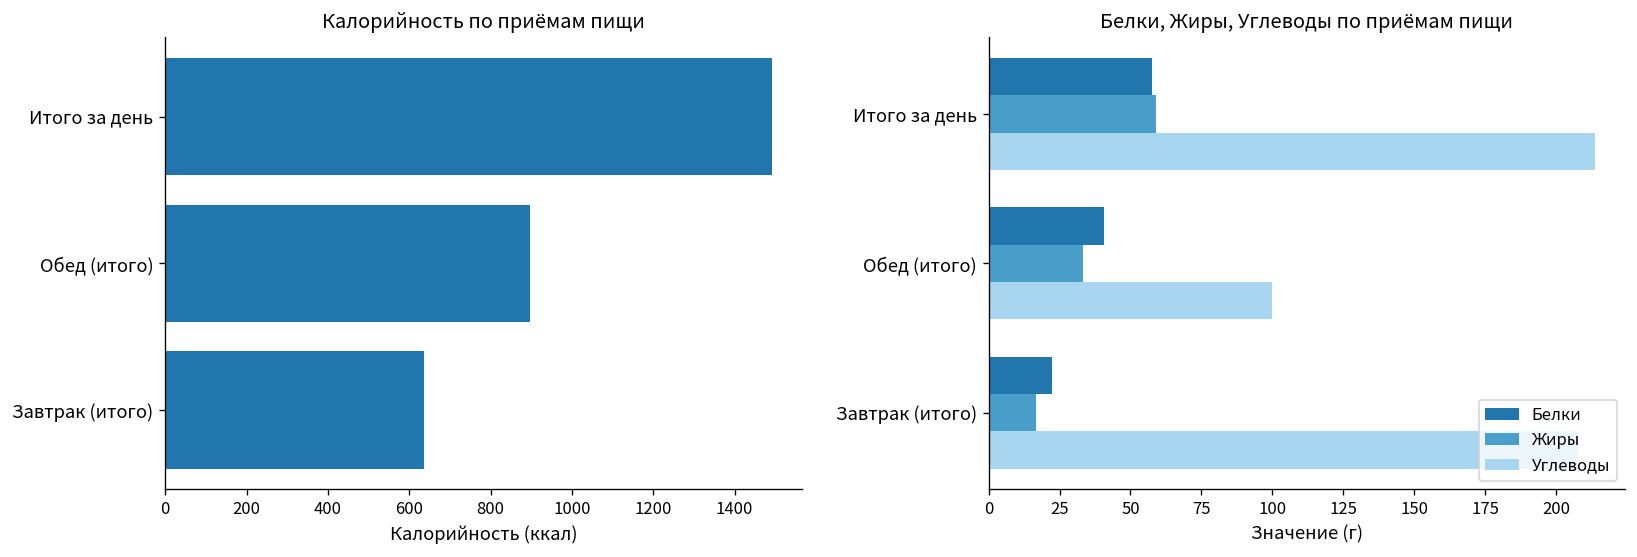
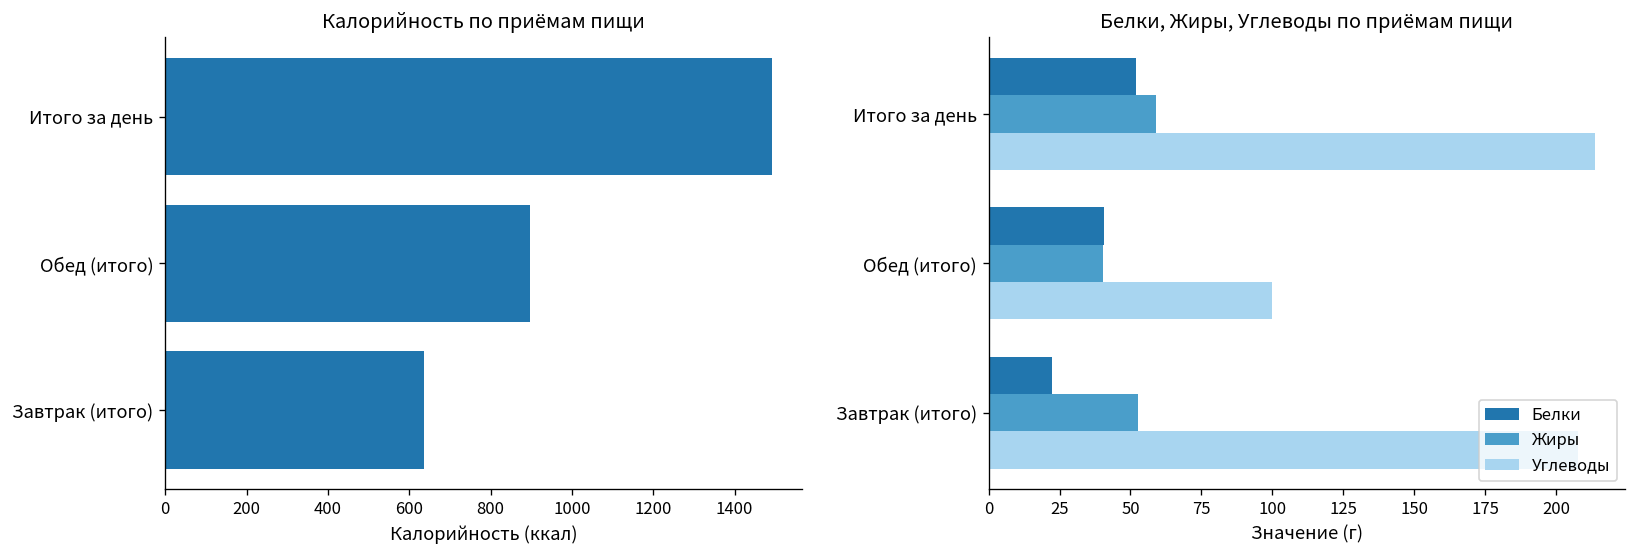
  {
    "Калорийность по приёмам пищи": {
      "Итого за день": 1490,
      "Обед (итого)": 900,
      "Завтрак (итого)": 640
    },
    "Белки, Жиры, Углеводы по приёмам пищи": {
      "Белки": {
-       "Итого за день": 58,
+       "Итого за день": 52,
        "Обед (итого)": 41,
        "Завтрак (итого)": 22
      },
      "Жиры": {
        "Итого за день": 59,
-       "Обед (итого)": 33,
-       "Завтрак (итого)": 17
+       "Обед (итого)": 40,
+       "Завтрак (итого)": 53
      },
      "Углеводы": {
        "Итого за день": 214,
        "Обед (итого)": 100
      }
    }
  }
